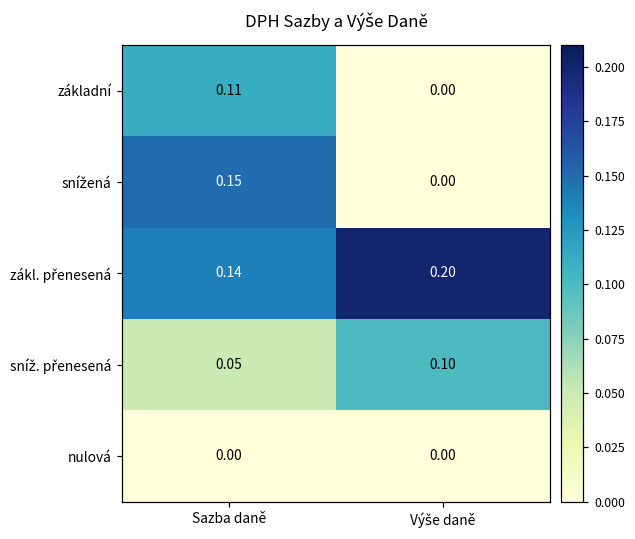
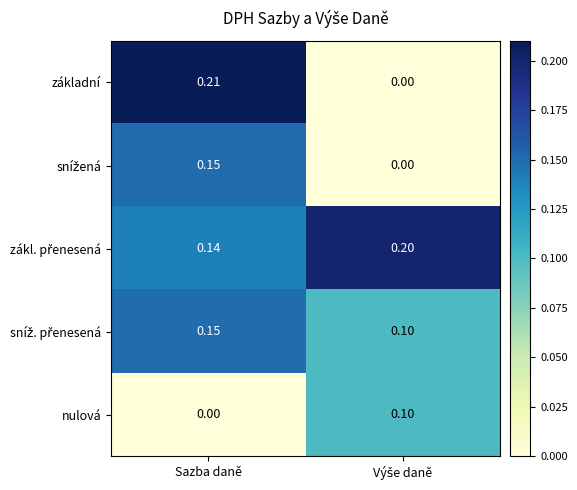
  {
    "základní": {
-     "Sazba daně": 0.11,
+     "Sazba daně": 0.21,
      "Výše daně": 0.00
    },
    "snížená": {
      "Sazba daně": 0.15,
      "Výše daně": 0.00
    },
    "zákl. přenesená": {
      "Sazba daně": 0.14,
      "Výše daně": 0.20
    },
    "sníž. přenesená": {
-     "Sazba daně": 0.05,
+     "Sazba daně": 0.15,
      "Výše daně": 0.10
    },
    "nulová": {
      "Sazba daně": 0.00,
-     "Výše daně": 0.00
+     "Výše daně": 0.10
    }
  }
